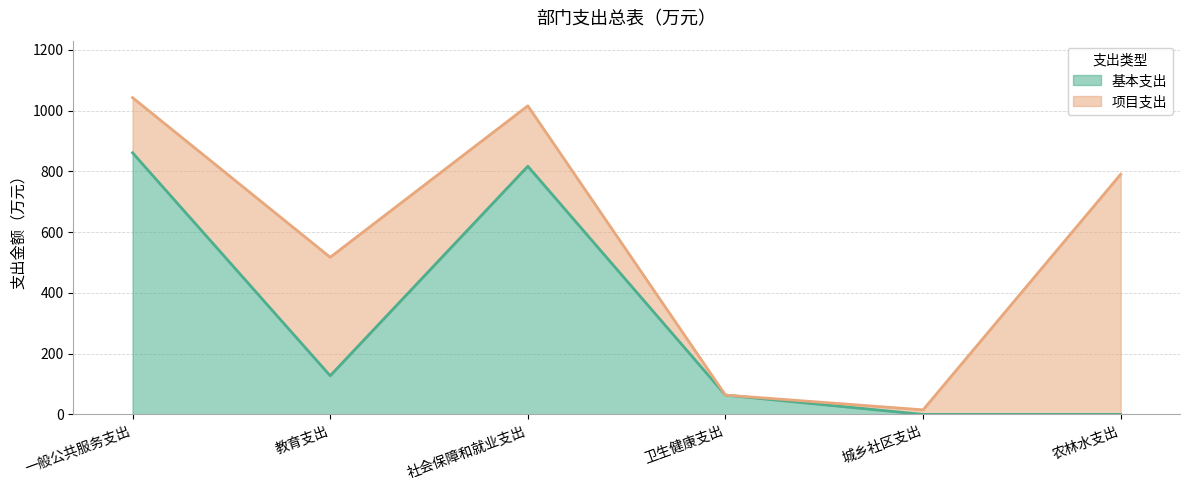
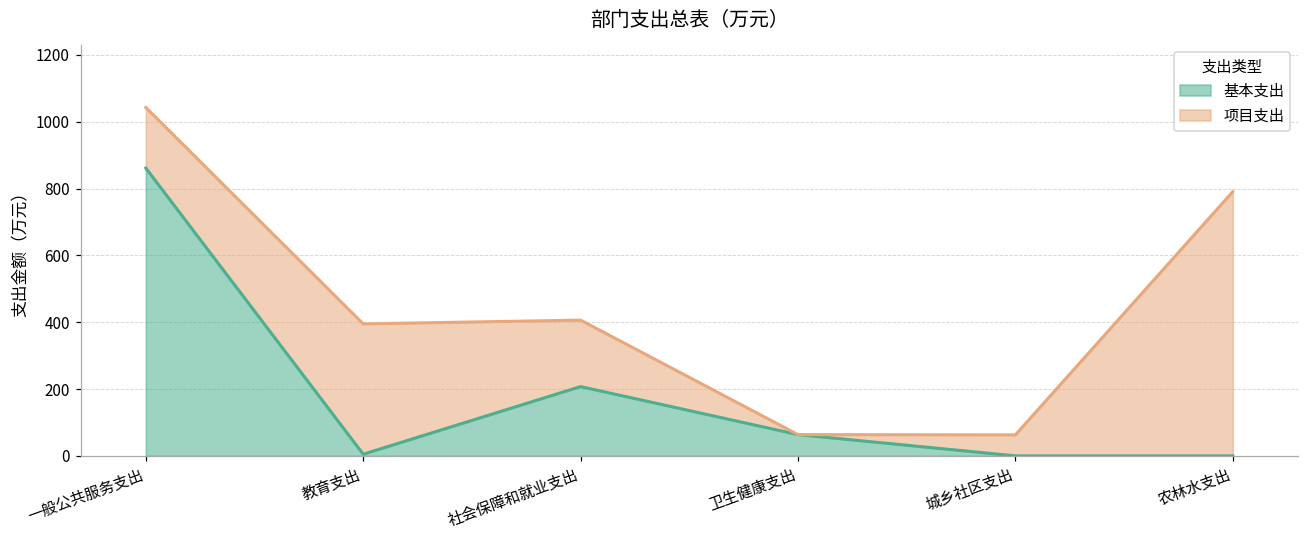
  {
    "基本支出": {
      "一般公共服务支出": 860,
-     "教育支出": 130,
-     "社会保障和就业支出": 820,
+     "教育支出": 0,
+     "社会保障和就业支出": 210,
      "城乡社区支出": 0,
      "农林水支出": 0
    },
    "项目支出": {
      "一般公共服务支出": 180,
      "教育支出": 390,
      "社会保障和就业支出": 200,
-     "城乡社区支出": 20,
+     "城乡社区支出": 60,
      "农林水支出": 790
    }
  }
